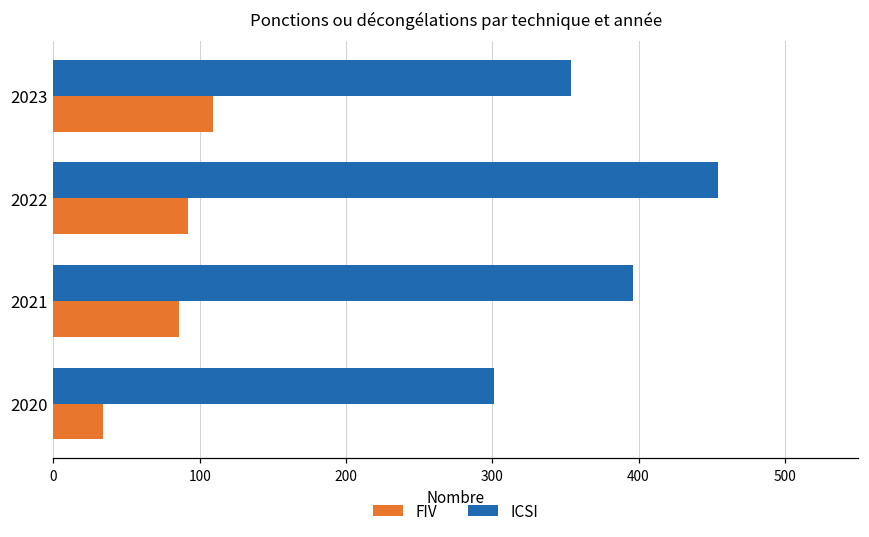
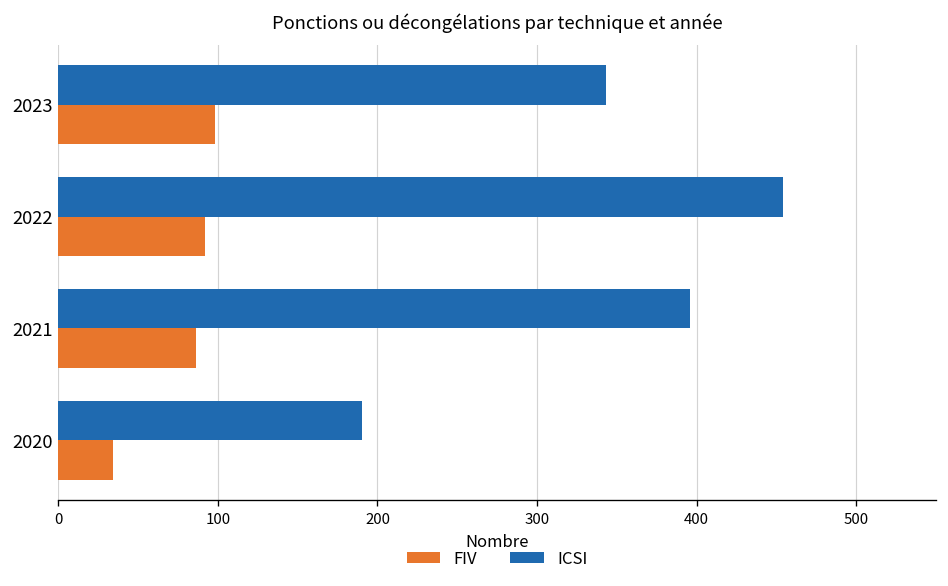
  {
    "FIV": {
-     "2023": 109,
+     "2023": 98,
      "2022": 92,
      "2021": 86,
      "2020": 34
    },
    "ICSI": {
-     "2023": 354,
+     "2023": 343,
      "2022": 454,
      "2021": 396,
-     "2020": 301
+     "2020": 190
    }
  }
